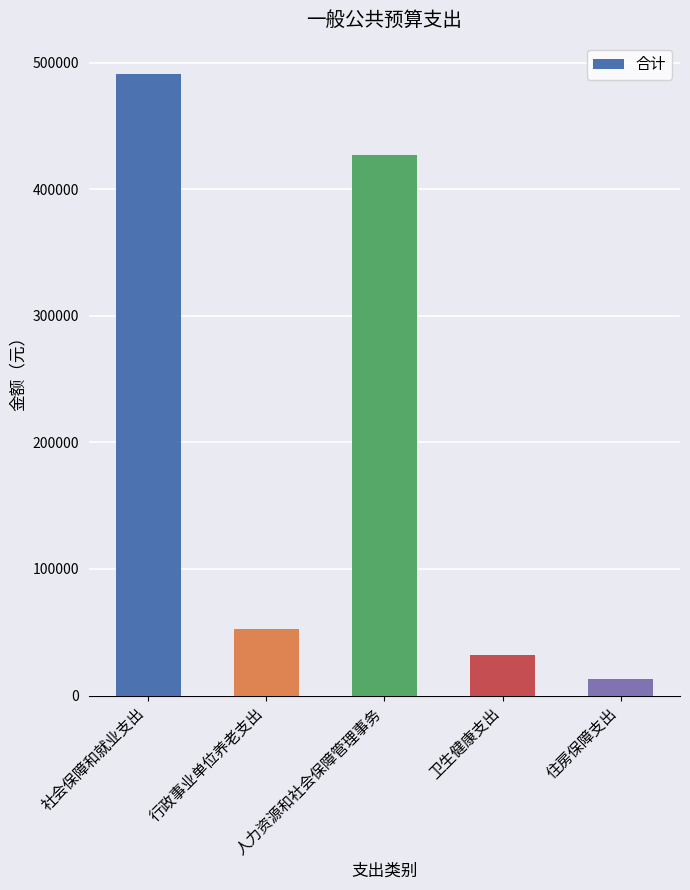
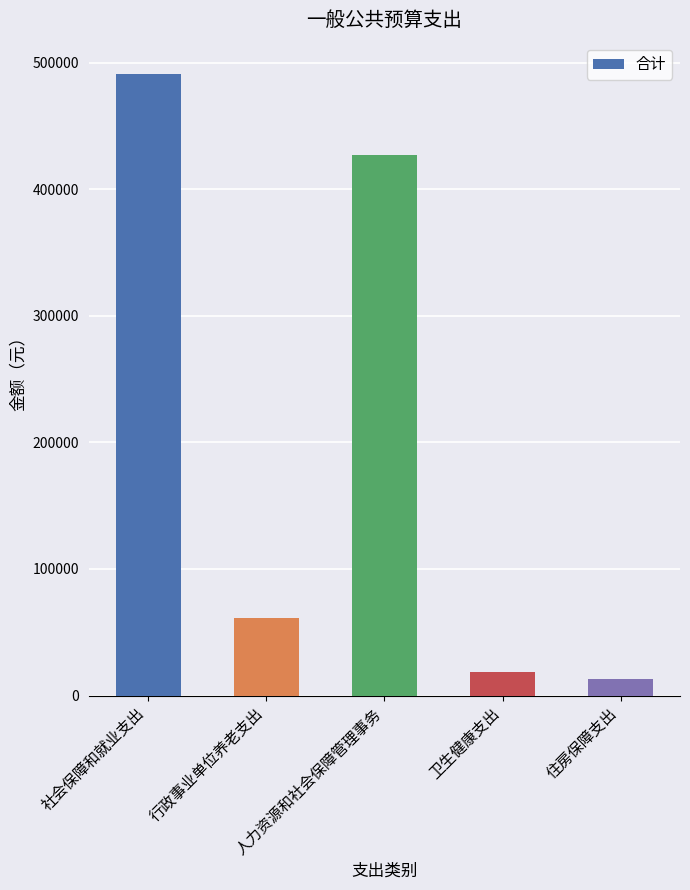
  {
    "社会保障和就业支出": 491000,
-   "行政事业单位养老支出": 53000,
+   "行政事业单位养老支出": 61000,
    "人力资源和社会保障管理事务": 427000,
-   "卫生健康支出": 32000,
+   "卫生健康支出": 19000,
    "住房保障支出": 13000
  }
